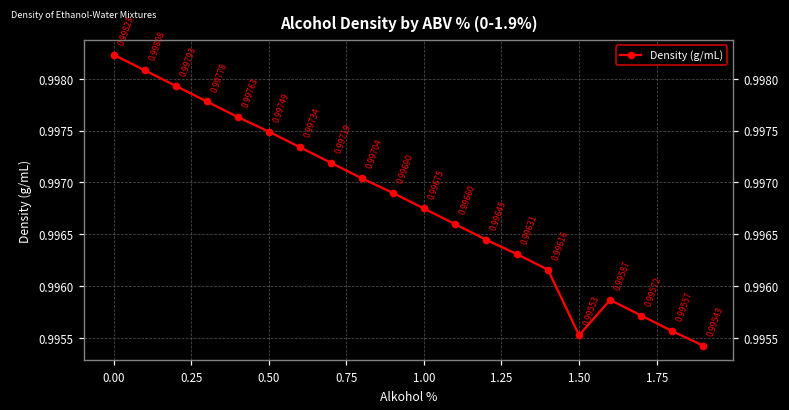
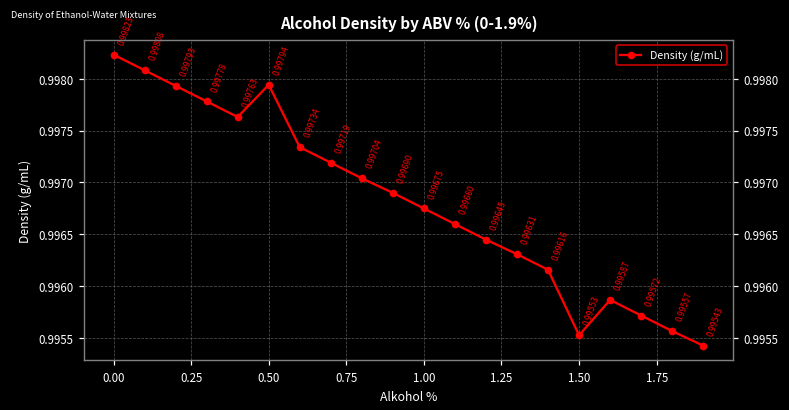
  {
    "0.00": 0.99823,
-   "0.50": 0.99749,
+   "0.50": 0.99794,
    "1.00": 0.99675,
    "1.50": 0.99553
  }
